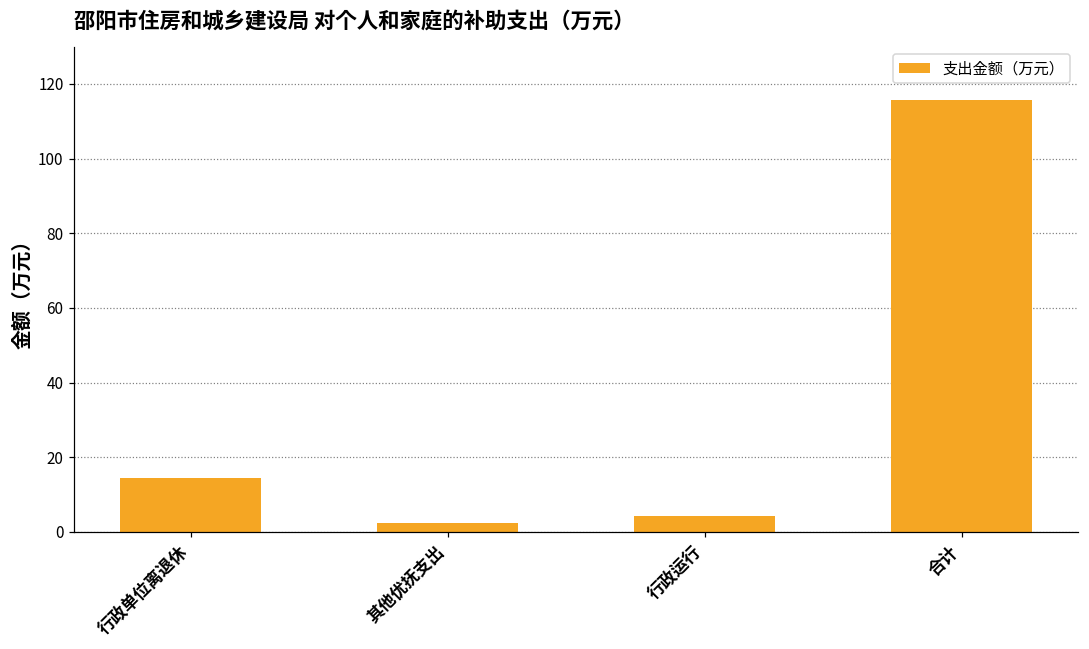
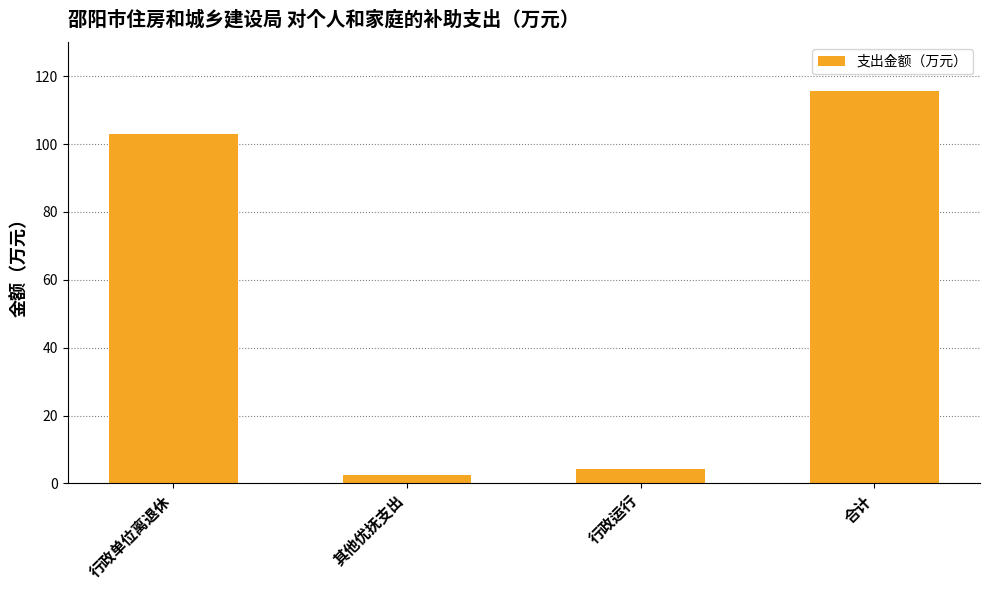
  {
-   "行政单位离退休": 14,
+   "行政单位离退休": 103,
    "其他优抚支出": 2,
    "行政运行": 4,
    "合计": 116
  }
